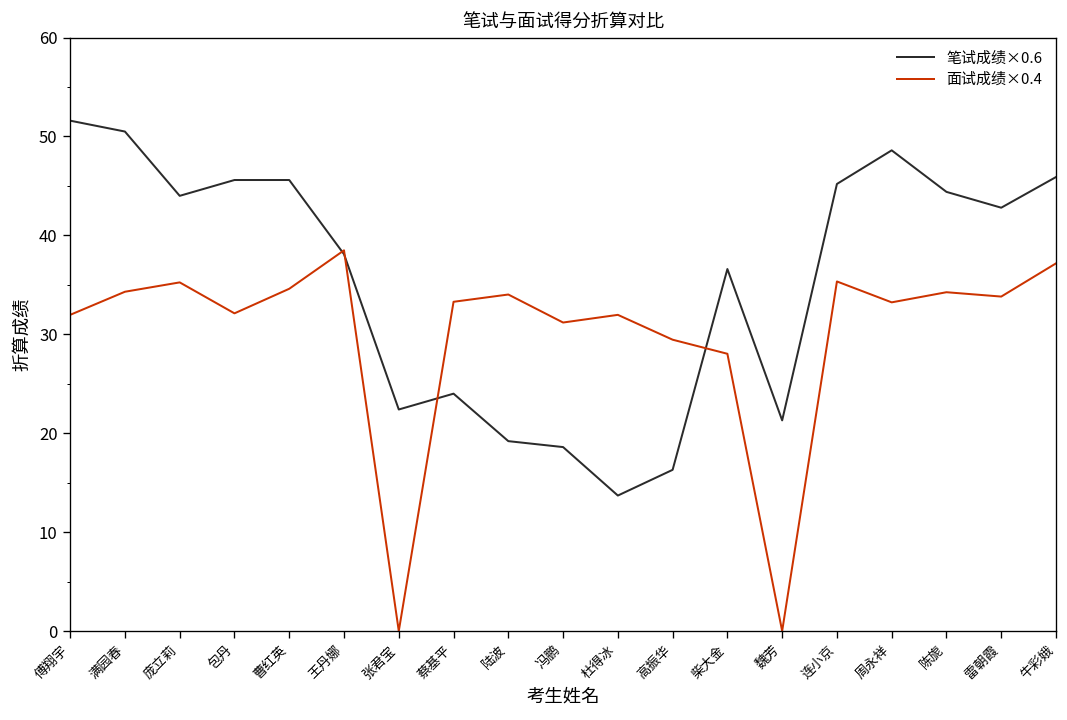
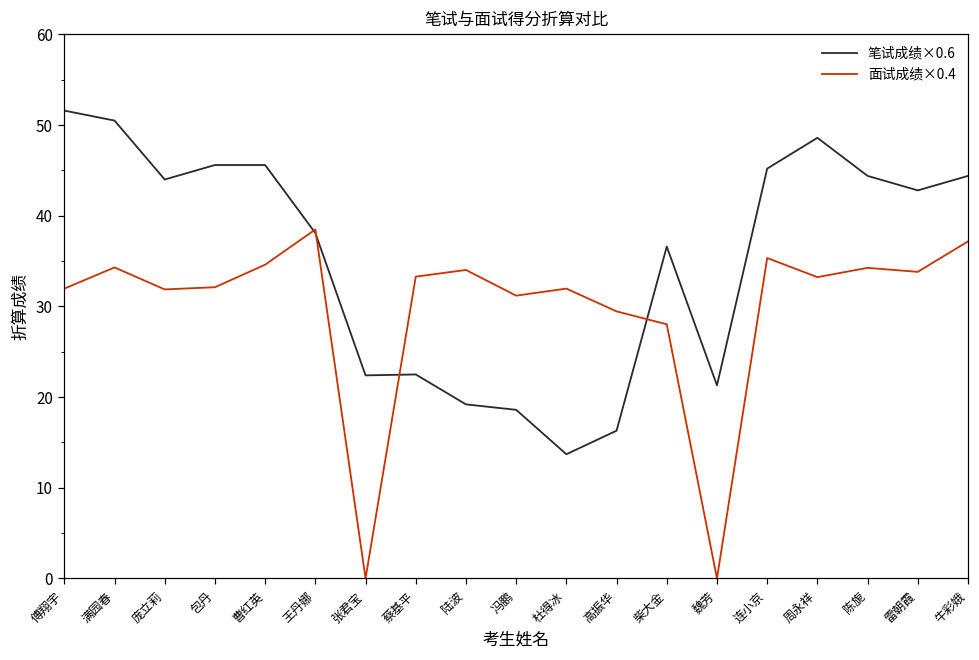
  {
    "笔试成绩×0.6": {
      "傅翔宇": 52,
      "满园春": 51,
      "庞立莉": 44,
      "包丹": 46,
      "曹红英": 46,
      "王丹娜": 38,
      "张君宝": 22,
-     "蔡基平": 24,
+     "蔡基平": 23,
      "陆波": 19,
      "冯鹏": 19,
      "杜得冰": 14,
      "高振华": 16,
      "柴大金": 37,
      "魏芳": 21,
      "连小京": 45,
      "周永祥": 49,
      "陈旎": 44,
      "雷朝霞": 43,
-     "牛彩娥": 46
+     "牛彩娥": 44
    },
    "面试成绩×0.4": {
      "傅翔宇": 32,
      "满园春": 34,
-     "庞立莉": 35,
+     "庞立莉": 32,
      "包丹": 32,
      "曹红英": 35,
      "王丹娜": 38,
      "张君宝": 0,
      "蔡基平": 33,
      "陆波": 34,
      "冯鹏": 31,
      "杜得冰": 32,
      "高振华": 29,
      "柴大金": 28,
      "魏芳": 0,
      "连小京": 35,
      "周永祥": 33,
      "陈旎": 34,
      "雷朝霞": 34,
      "牛彩娥": 37
    }
  }
